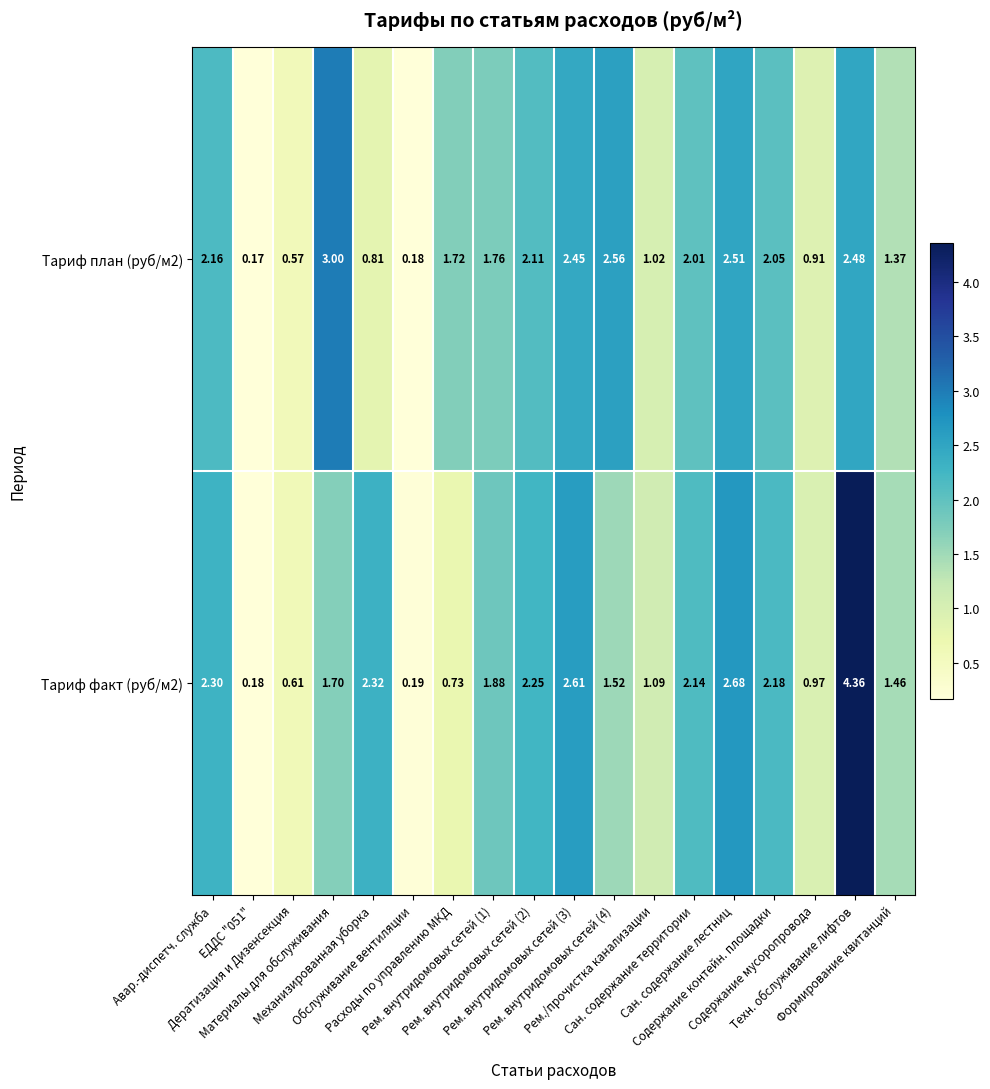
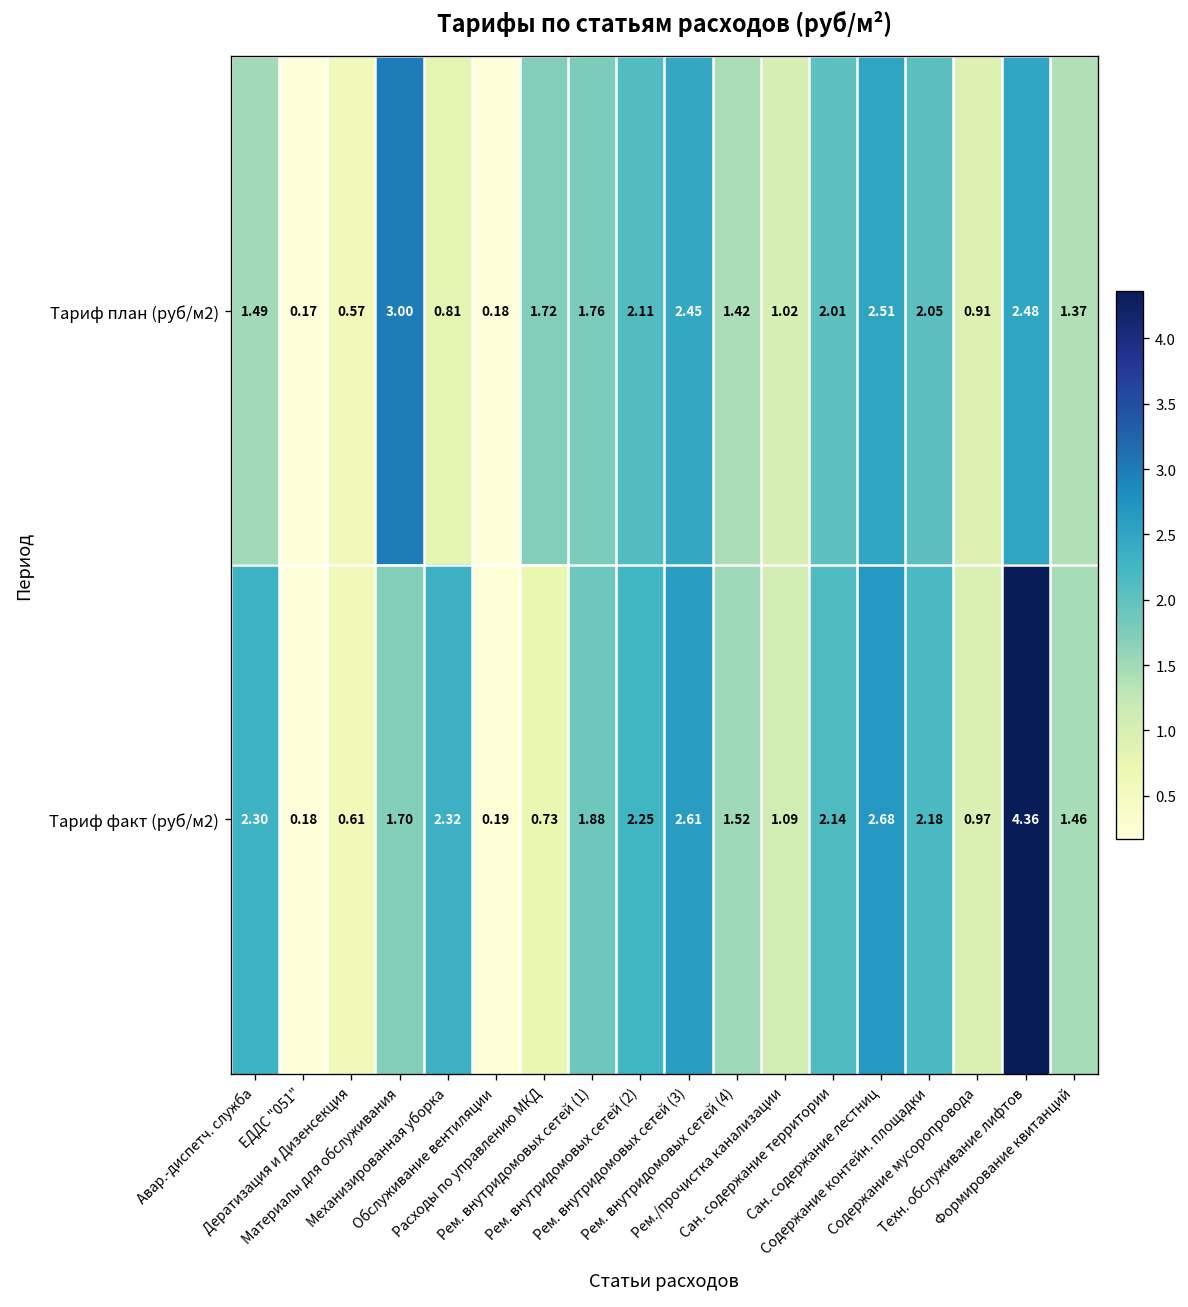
  {
    "Тариф план (руб/м2)": {
-     "Авар.-диспетч. служба": 2.16,
+     "Авар.-диспетч. служба": 1.49,
      "ЕДДС \"051\"": 0.17,
      "Дератизация и Дизенсекция": 0.57,
      "Материалы для обслуживания": 3.00,
      "Механизированная уборка": 0.81,
      "Обслуживание вентиляции": 0.18,
      "Расходы по управлению МКД": 1.72,
      "Рем. внутридомовых сетей (1)": 1.76,
      "Рем. внутридомовых сетей (2)": 2.11,
      "Рем. внутридомовых сетей (3)": 2.45,
-     "Рем. внутридомовых сетей (4)": 2.56,
+     "Рем. внутридомовых сетей (4)": 1.42,
      "Рем./прочистка канализации": 1.02,
      "Сан. содержание территории": 2.01,
      "Сан. содержание лестниц": 2.51,
      "Содержание контейн. площадки": 2.05,
      "Содержание мусоропровода": 0.91,
      "Техн. обслуживание лифтов": 2.48,
      "Формирование квитанций": 1.37
    },
    "Тариф факт (руб/м2)": {
      "Авар.-диспетч. служба": 2.30,
      "ЕДДС \"051\"": 0.18,
      "Дератизация и Дизенсекция": 0.61,
      "Материалы для обслуживания": 1.70,
      "Механизированная уборка": 2.32,
      "Обслуживание вентиляции": 0.19,
      "Расходы по управлению МКД": 0.73,
      "Рем. внутридомовых сетей (1)": 1.88,
      "Рем. внутридомовых сетей (2)": 2.25,
      "Рем. внутридомовых сетей (3)": 2.61,
      "Рем. внутридомовых сетей (4)": 1.52,
      "Рем./прочистка канализации": 1.09,
      "Сан. содержание территории": 2.14,
      "Сан. содержание лестниц": 2.68,
      "Содержание контейн. площадки": 2.18,
      "Содержание мусоропровода": 0.97,
      "Техн. обслуживание лифтов": 4.36,
      "Формирование квитанций": 1.46
    }
  }
